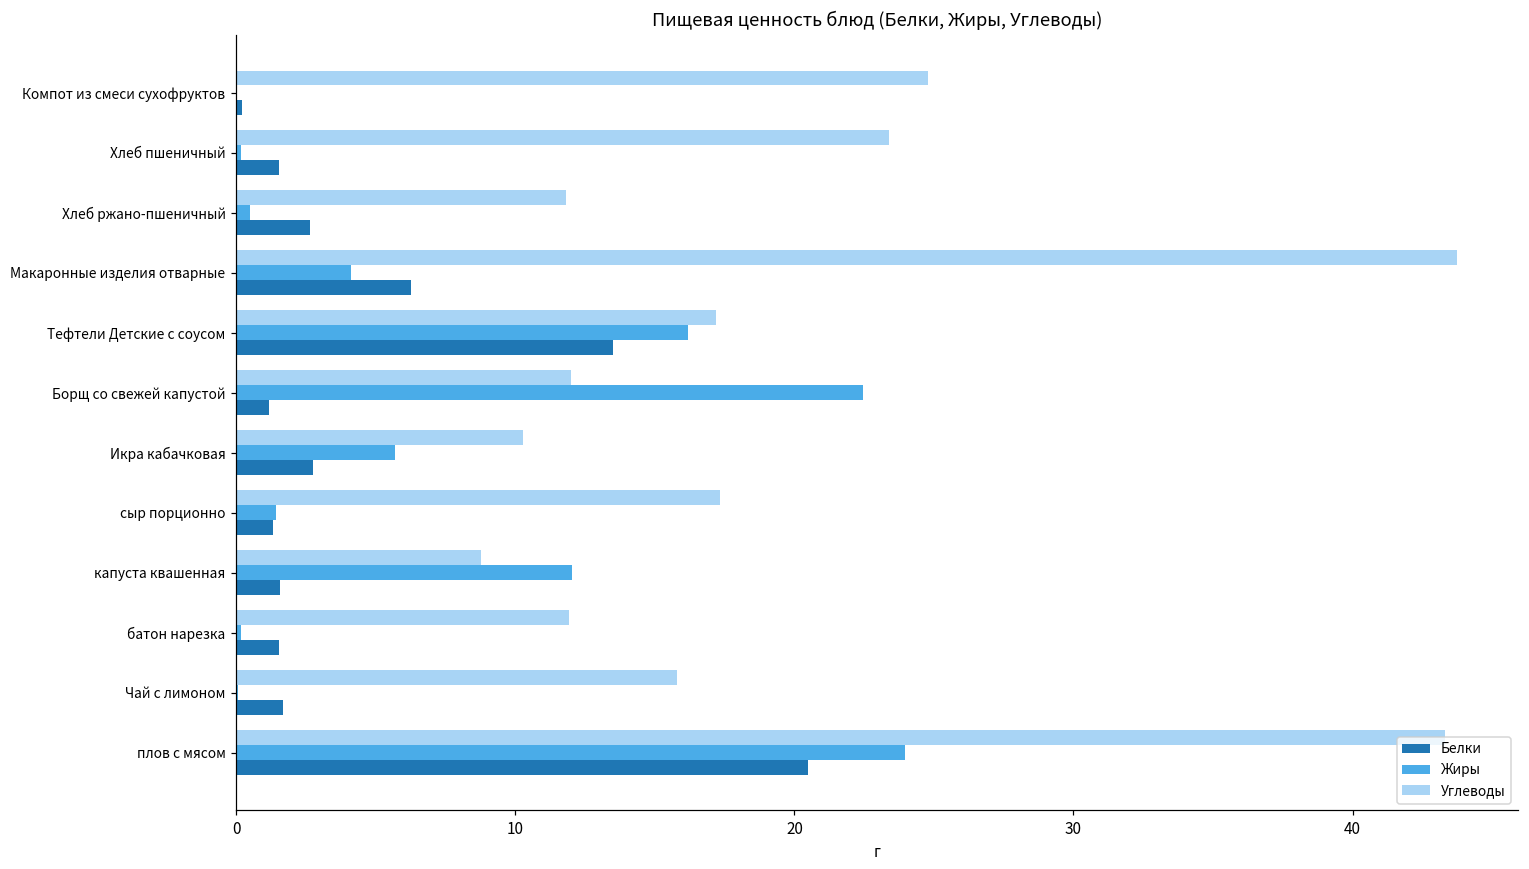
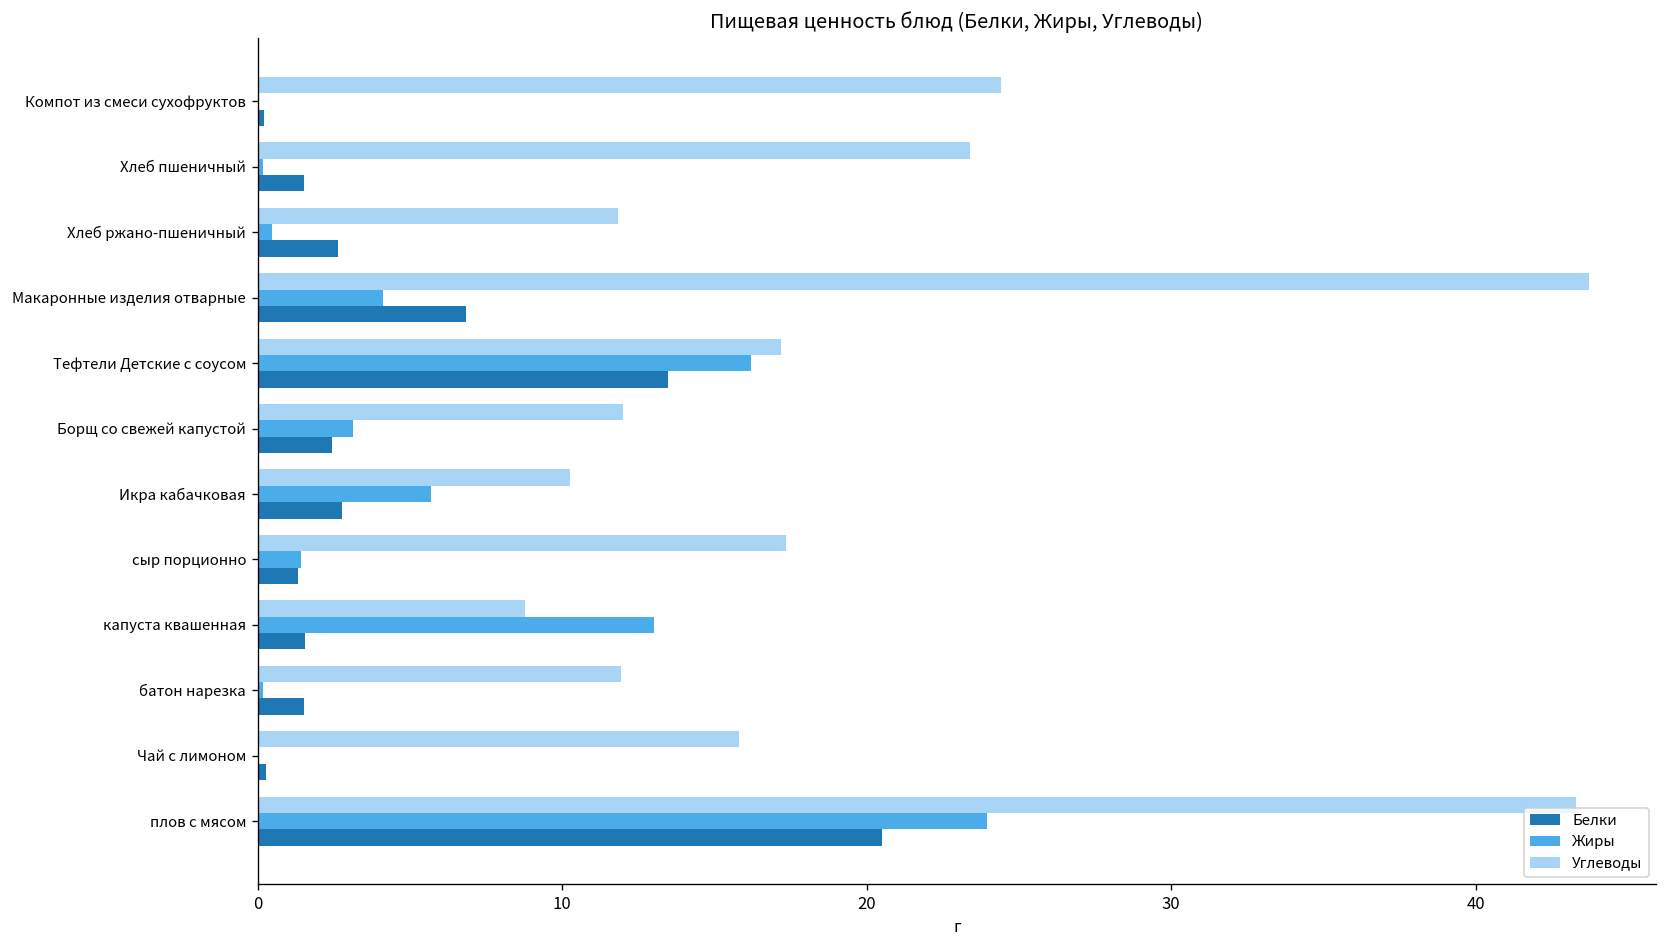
  {
    "Белки": {
      "Компот из смеси сухофруктов": 0.2,
      "Хлеб пшеничный": 1.5,
      "Хлеб ржано-пшеничный": 2.6,
-     "Макаронные изделия отварные": 6.3,
+     "Макаронные изделия отварные": 6.8,
      "Тефтели Детские с соусом": 13.5,
-     "Борщ со свежей капустой": 1.2,
+     "Борщ со свежей капустой": 2.4,
      "Икра кабачковая": 2.8,
      "сыр порционно": 1.3,
      "капуста квашенная": 1.6,
      "батон нарезка": 1.5,
-     "Чай с лимоном": 1.7,
+     "Чай с лимоном": 0.3,
      "плов с мясом": 20.5
    },
    "Жиры": {
      "Компот из смеси сухофруктов": 0.0,
      "Хлеб пшеничный": 0.2,
      "Хлеб ржано-пшеничный": 0.5,
      "Макаронные изделия отварные": 4.1,
      "Тефтели Детские с соусом": 16.2,
-     "Борщ со свежей капустой": 22.5,
+     "Борщ со свежей капустой": 3.1,
      "Икра кабачковая": 5.7,
      "сыр порционно": 1.4,
-     "капуста квашенная": 12.0,
+     "капуста квашенная": 13.0,
      "батон нарезка": 0.2,
      "плов с мясом": 24.0
    },
    "Углеводы": {
-     "Компот из смеси сухофруктов": 24.8,
+     "Компот из смеси сухофруктов": 24.4,
      "Хлеб пшеничный": 23.4,
      "Хлеб ржано-пшеничный": 11.8,
      "Макаронные изделия отварные": 43.7,
      "Тефтели Детские с соусом": 17.2,
      "Борщ со свежей капустой": 12.0,
      "Икра кабачковая": 10.3,
      "сыр порционно": 17.3,
      "капуста квашенная": 8.8,
      "батон нарезка": 11.9,
      "Чай с лимоном": 15.8
    }
  }
